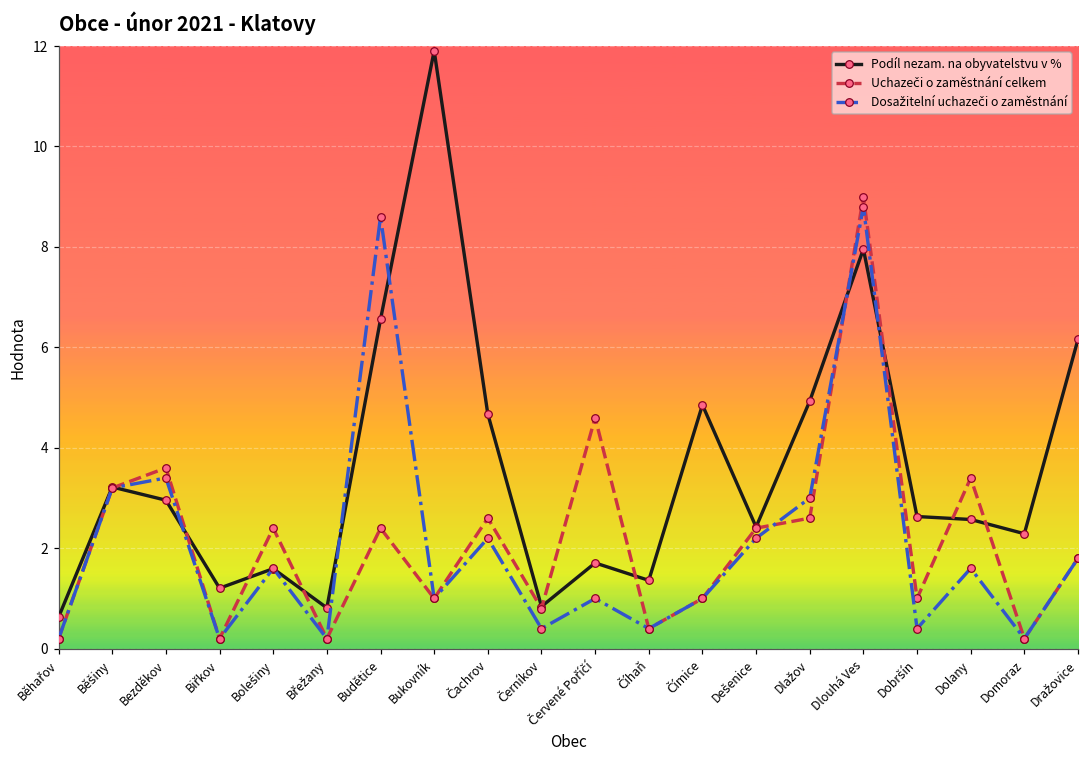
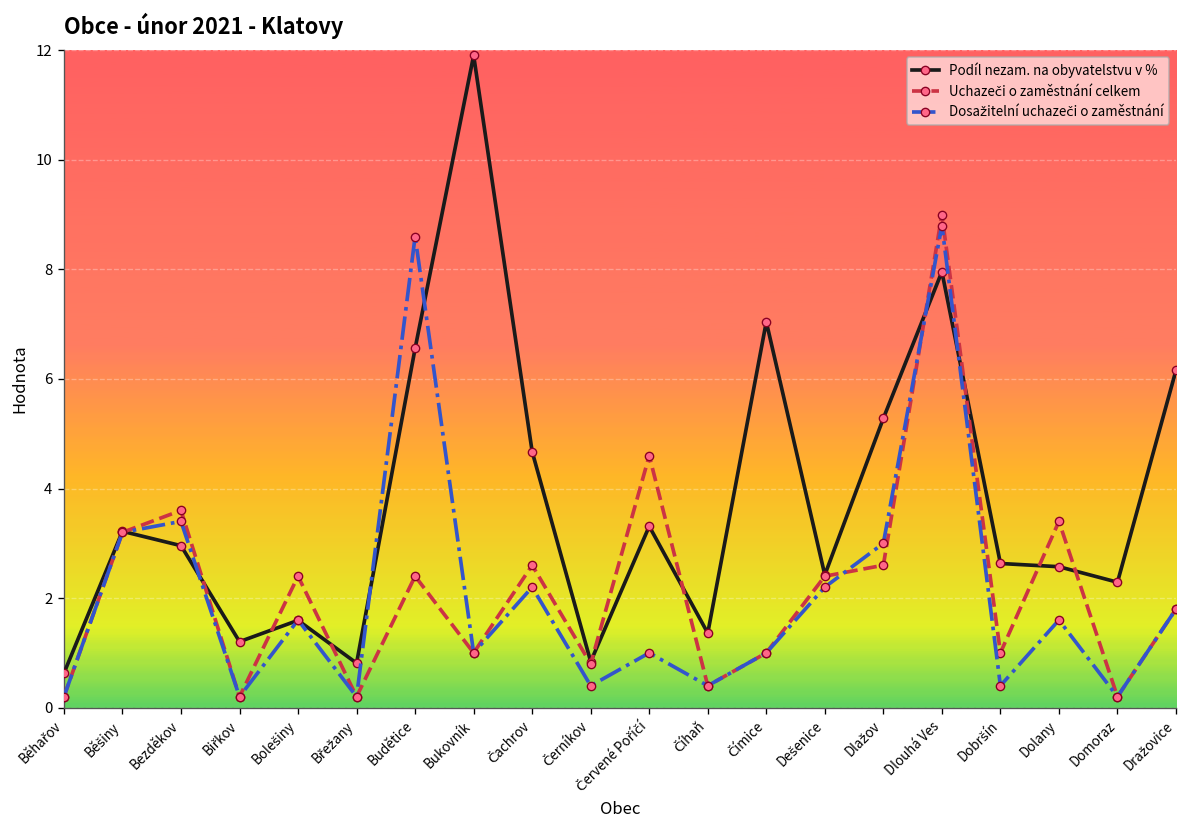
  {
    "Podíl nezam. na obyvatelstvu v %": {
      "Běhařov": 0.6,
      "Bezděkov": 3.0,
      "Biřkov": 1.2,
      "Břežany": 0.8,
      "Budětice": 6.6,
      "Bukovník": 11.9,
      "Čachrov": 4.7,
-     "Červené Poříčí": 1.7,
+     "Červené Poříčí": 3.3,
      "Číhaň": 1.4,
-     "Čímice": 4.9,
-     "Dlažov": 4.9,
+     "Čímice": 7.0,
+     "Dlažov": 5.3,
      "Dlouhá Ves": 8.0,
      "Dobršín": 2.6,
      "Dolany": 2.6,
      "Domoraz": 2.3,
      "Dražovice": 6.2
    },
    "Uchazeči o zaměstnání celkem": {
      "Bezděkov": 3.6,
      "Bolešiny": 2.4,
      "Budětice": 2.4,
      "Čachrov": 2.6,
      "Červené Poříčí": 4.6,
      "Dlažov": 2.6,
      "Dlouhá Ves": 9.0,
      "Dobršín": 1.0,
      "Dolany": 3.4
    },
    "Dosažitelní uchazeči o zaměstnání": {
      "Bezděkov": 3.4,
      "Budětice": 8.6,
      "Čachrov": 2.2,
      "Černíkov": 0.4,
      "Červené Poříčí": 1.0,
      "Dešenice": 2.2,
      "Dlažov": 3.0,
      "Dlouhá Ves": 8.8,
      "Dobršín": 0.4,
      "Dolany": 1.6
    }
  }
